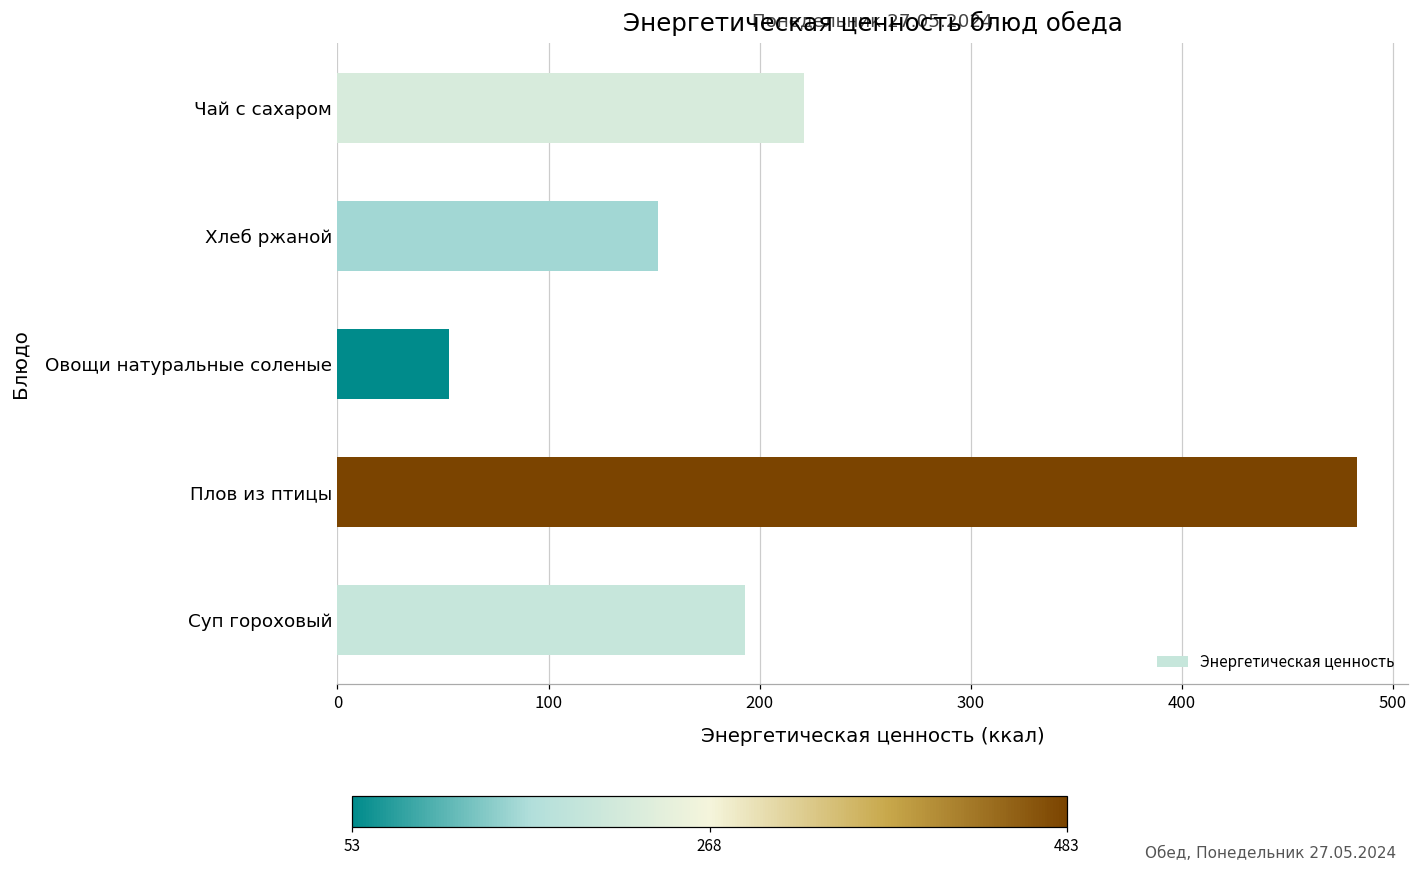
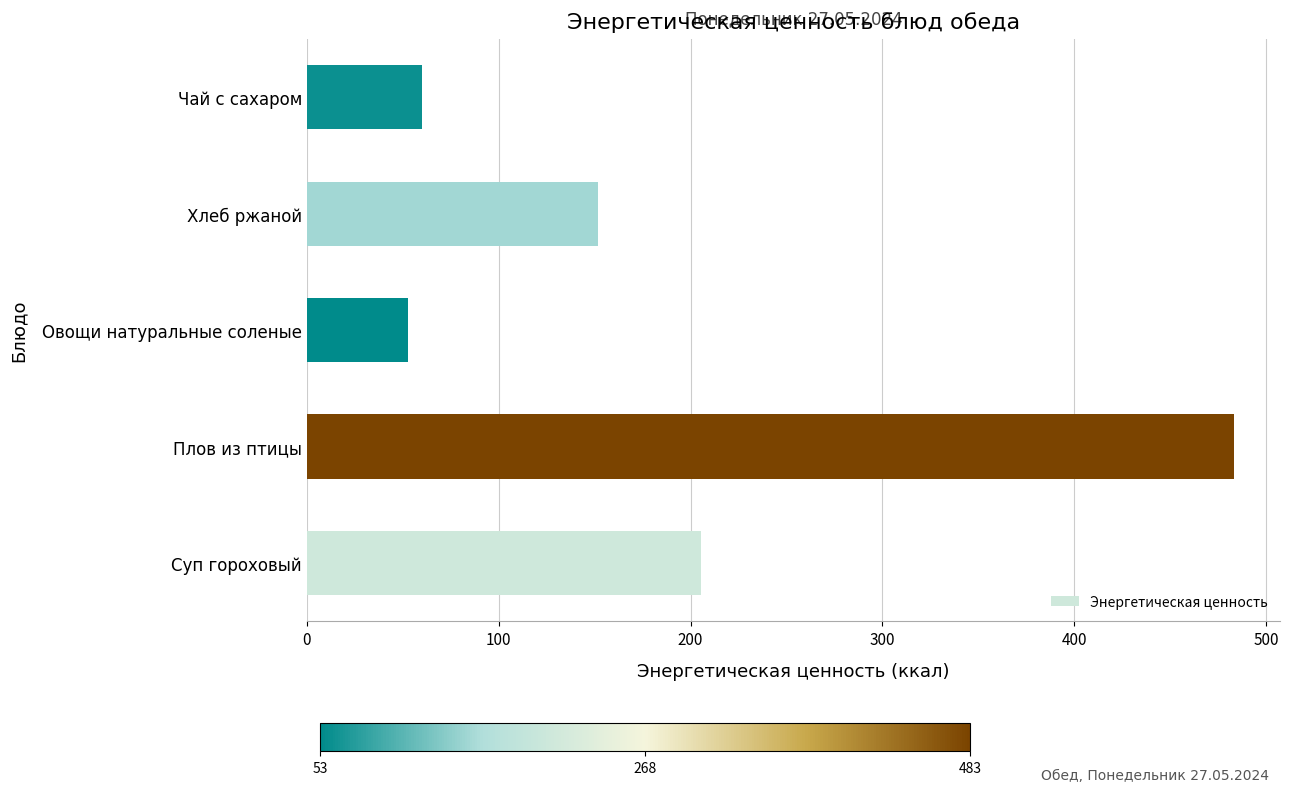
  {
-   "Чай с сахаром": 221,
+   "Чай с сахаром": 60,
    "Хлеб ржаной": 152,
    "Овощи натуральные соленые": 53,
    "Плов из птицы": 483,
-   "Суп гороховый": 193
+   "Суп гороховый": 205
  }
